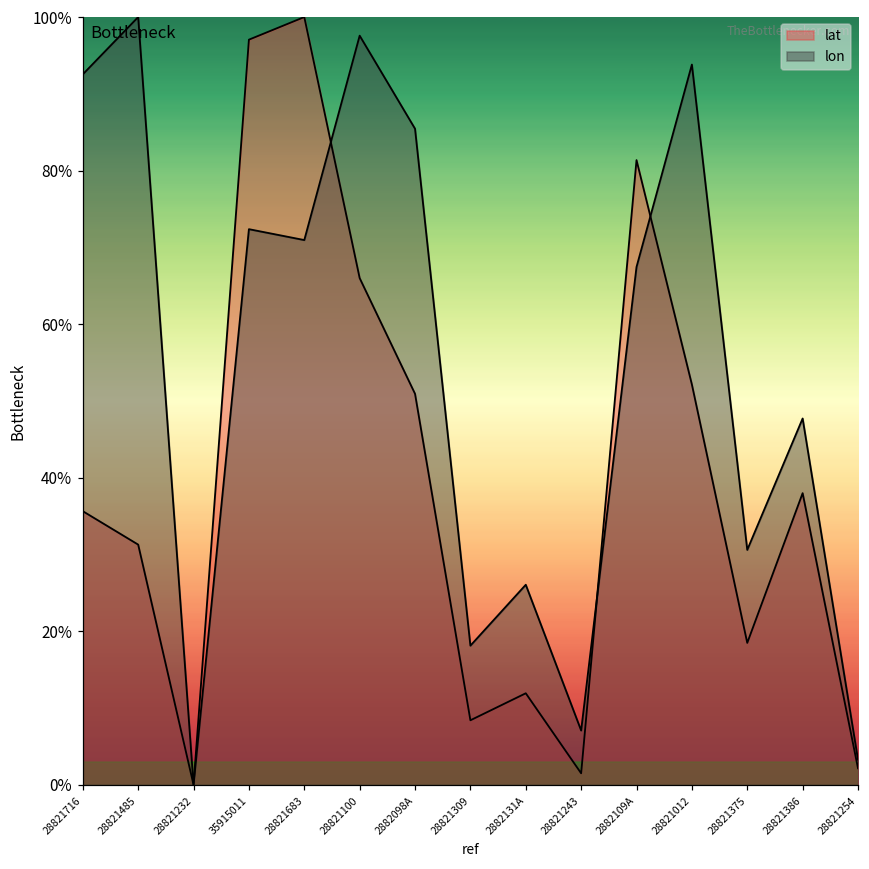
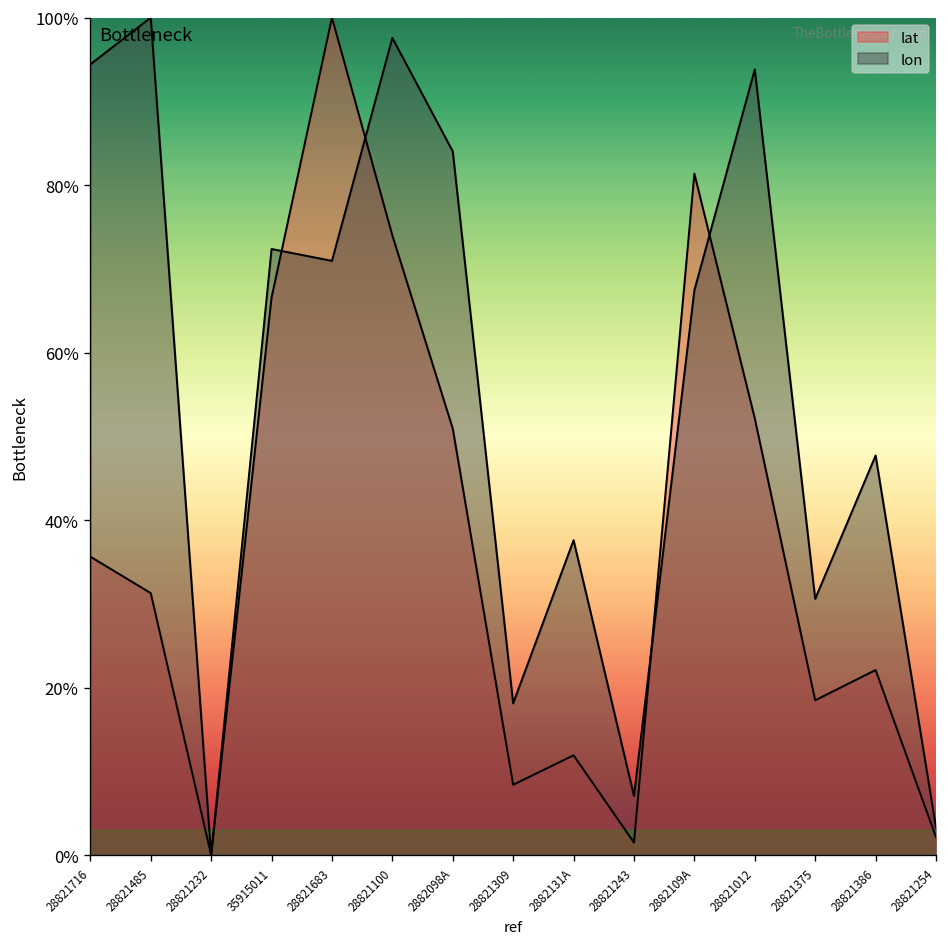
  {
    "lat": {
      "28821716": "36%",
      "28821485": "31%",
-     "35915011": "97%",
+     "35915011": "67%",
      "28821683": "100%",
-     "28821100": "66%",
+     "28821100": "74%",
      "2882098A": "51%",
      "28821309": "8%",
      "2882131A": "12%",
      "2882109A": "81%",
      "28821012": "52%",
      "28821375": "18%",
-     "28821386": "38%"
+     "28821386": "22%"
    },
    "lon": {
-     "28821716": "93%",
+     "28821716": "94%",
      "28821485": "100%",
      "35915011": "72%",
      "28821683": "71%",
      "28821100": "98%",
-     "2882098A": "85%",
+     "2882098A": "84%",
      "28821309": "18%",
-     "2882131A": "26%",
+     "2882131A": "38%",
      "28821243": "7%",
      "2882109A": "67%",
      "28821012": "94%",
      "28821375": "31%",
      "28821386": "48%",
      "28821254": "3%"
    }
  }
